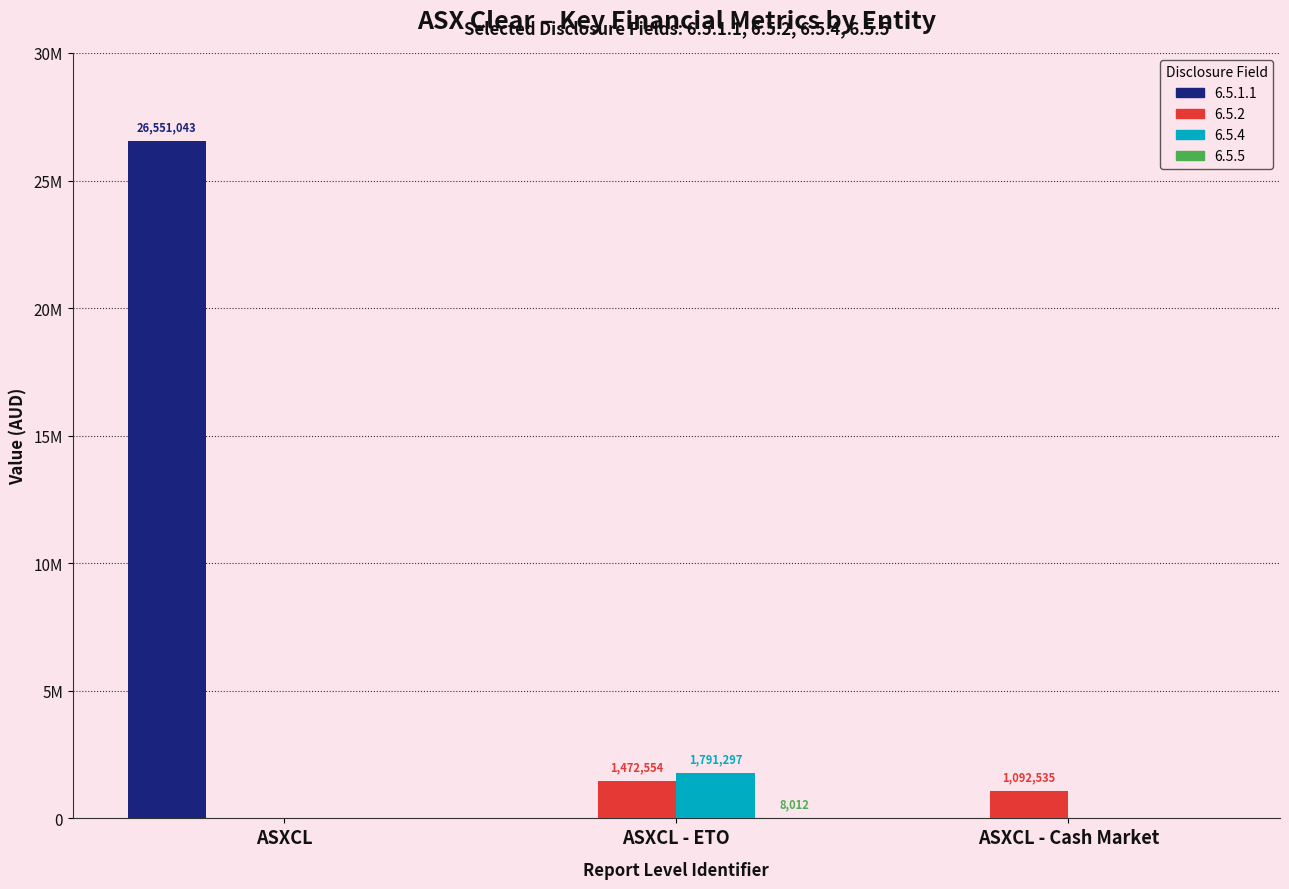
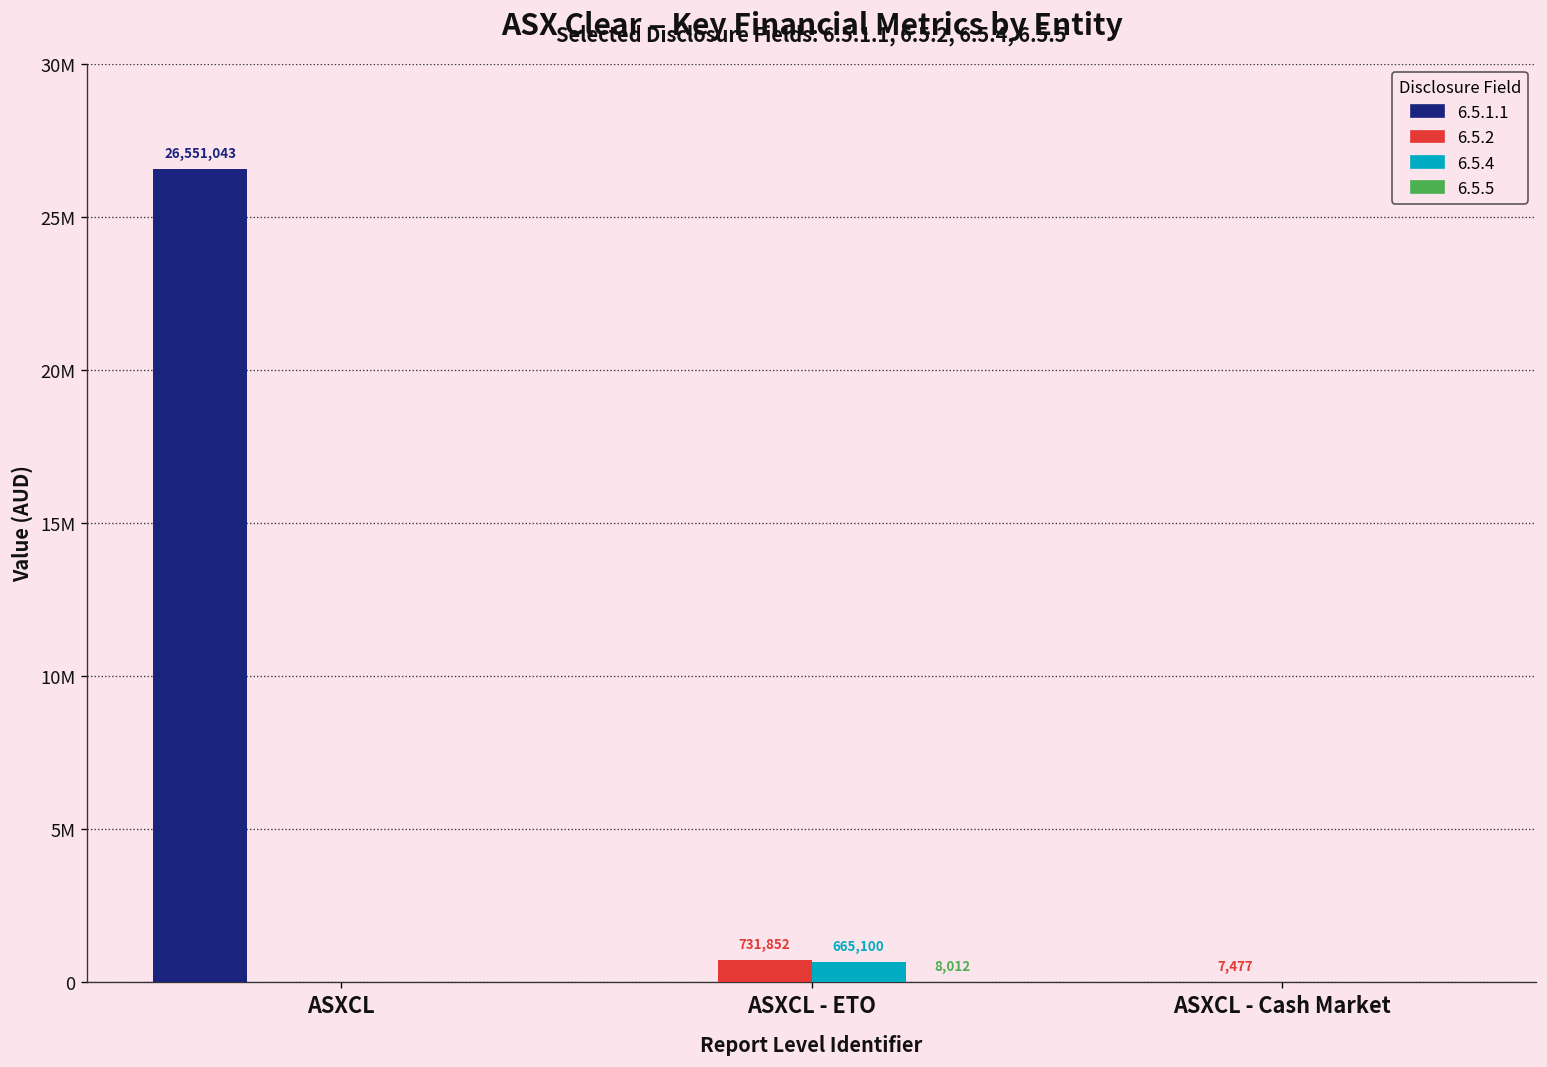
  {
    "6.5.1.1": {
      "ASXCL": "26,551,043"
    },
    "6.5.2": {
-     "ASXCL - ETO": "1,472,554",
-     "ASXCL - Cash Market": "1,092,535"
+     "ASXCL - ETO": "731,852",
+     "ASXCL - Cash Market": "7,477"
    },
    "6.5.4": {
-     "ASXCL - ETO": "1,791,297"
+     "ASXCL - ETO": "665,100"
    },
    "6.5.5": {
      "ASXCL - ETO": "8,012"
    }
  }
